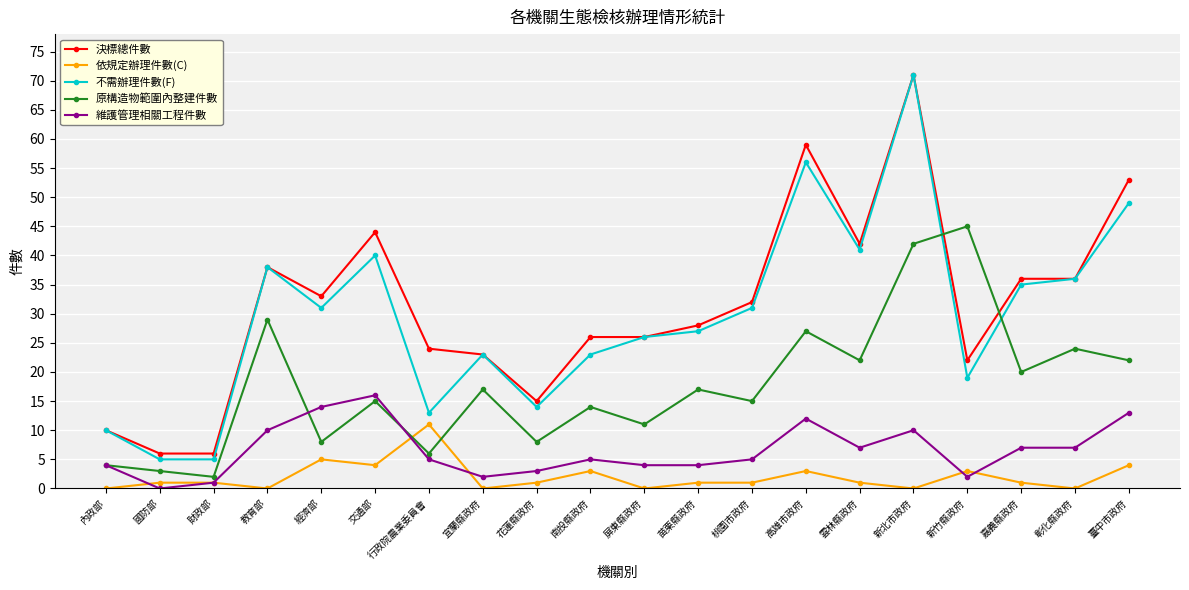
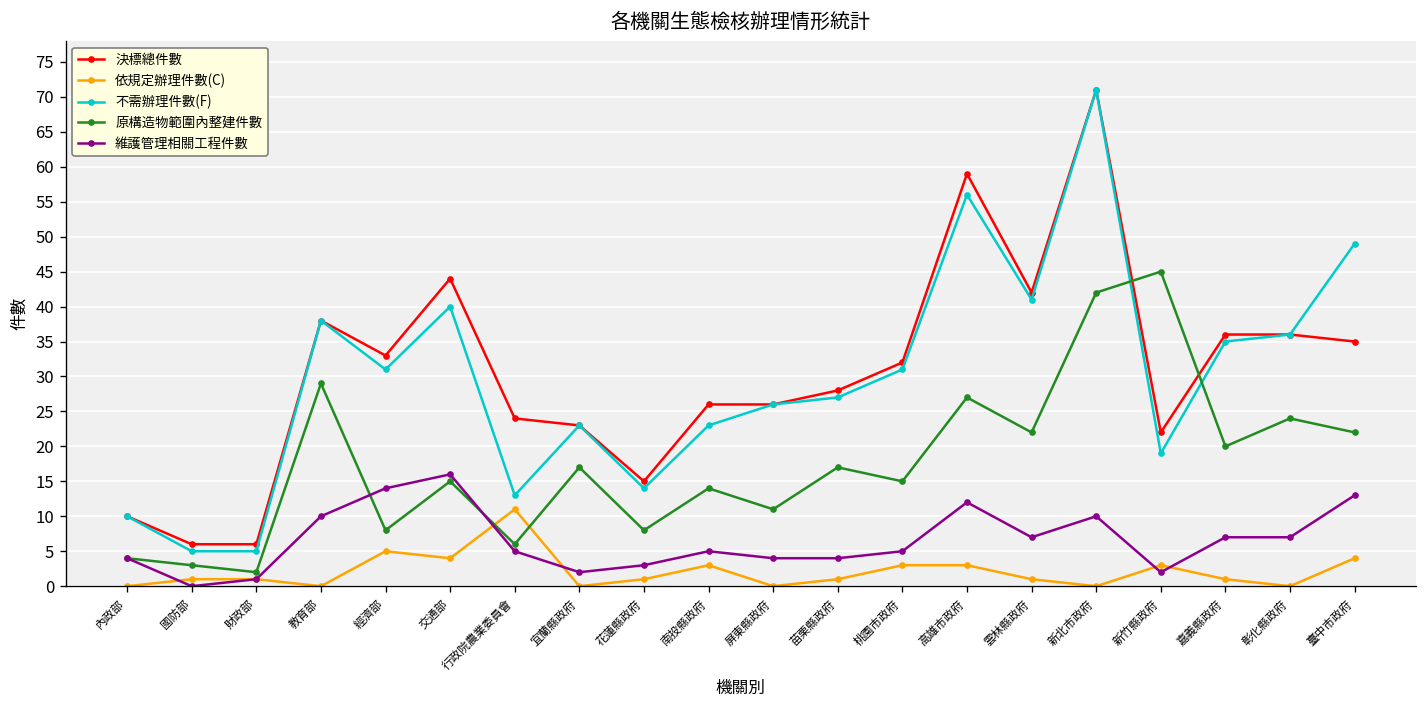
  {
    "決標總件數": {
      "國防部": 6,
      "財政部": 6,
      "經濟部": 33,
      "交通部": 44,
      "行政院農業委員會": 24,
      "花蓮縣政府": 15,
      "南投縣政府": 26,
      "苗栗縣政府": 28,
      "桃園市政府": 32,
      "高雄市政府": 59,
      "雲林縣政府": 42,
      "新竹縣政府": 22,
      "嘉義縣政府": 36,
-     "臺中市政府": 53
+     "臺中市政府": 35
    },
    "依規定辦理件數(C)": {
      "內政部": 0,
      "國防部": 1,
      "教育部": 0,
      "經濟部": 5,
      "交通部": 4,
      "行政院農業委員會": 11,
      "宜蘭縣政府": 0,
      "花蓮縣政府": 1,
      "南投縣政府": 3,
      "屏東縣政府": 0,
      "苗栗縣政府": 1,
-     "桃園市政府": 1,
+     "桃園市政府": 3,
      "高雄市政府": 3,
      "雲林縣政府": 1,
      "新北市政府": 0,
      "新竹縣政府": 3,
      "嘉義縣政府": 1,
      "彰化縣政府": 0,
      "臺中市政府": 4
    },
    "不需辦理件數(F)": {
      "國防部": 5,
      "財政部": 5,
      "經濟部": 31,
      "交通部": 40,
      "行政院農業委員會": 13,
      "花蓮縣政府": 14,
      "南投縣政府": 23,
      "苗栗縣政府": 27,
      "桃園市政府": 31,
      "高雄市政府": 56,
      "雲林縣政府": 41,
      "新竹縣政府": 19,
      "嘉義縣政府": 35,
      "臺中市政府": 49
    },
    "原構造物範圍內整建件數": {
      "國防部": 3,
      "財政部": 2,
      "教育部": 29,
      "經濟部": 8,
      "交通部": 15,
      "行政院農業委員會": 6,
      "宜蘭縣政府": 17,
      "花蓮縣政府": 8,
      "南投縣政府": 14,
      "屏東縣政府": 11,
      "苗栗縣政府": 17,
      "桃園市政府": 15,
      "高雄市政府": 27,
      "雲林縣政府": 22,
      "新北市政府": 42,
      "新竹縣政府": 45,
      "嘉義縣政府": 20,
      "彰化縣政府": 24,
      "臺中市政府": 22
    },
    "維護管理相關工程件數": {
      "國防部": 0,
      "教育部": 10,
      "經濟部": 14,
      "交通部": 16,
      "行政院農業委員會": 5,
      "宜蘭縣政府": 2,
      "花蓮縣政府": 3,
      "南投縣政府": 5,
      "屏東縣政府": 4,
      "苗栗縣政府": 4,
      "桃園市政府": 5,
      "高雄市政府": 12,
      "雲林縣政府": 7,
      "新北市政府": 10,
      "新竹縣政府": 2,
      "嘉義縣政府": 7,
      "彰化縣政府": 7,
      "臺中市政府": 13
    }
  }
